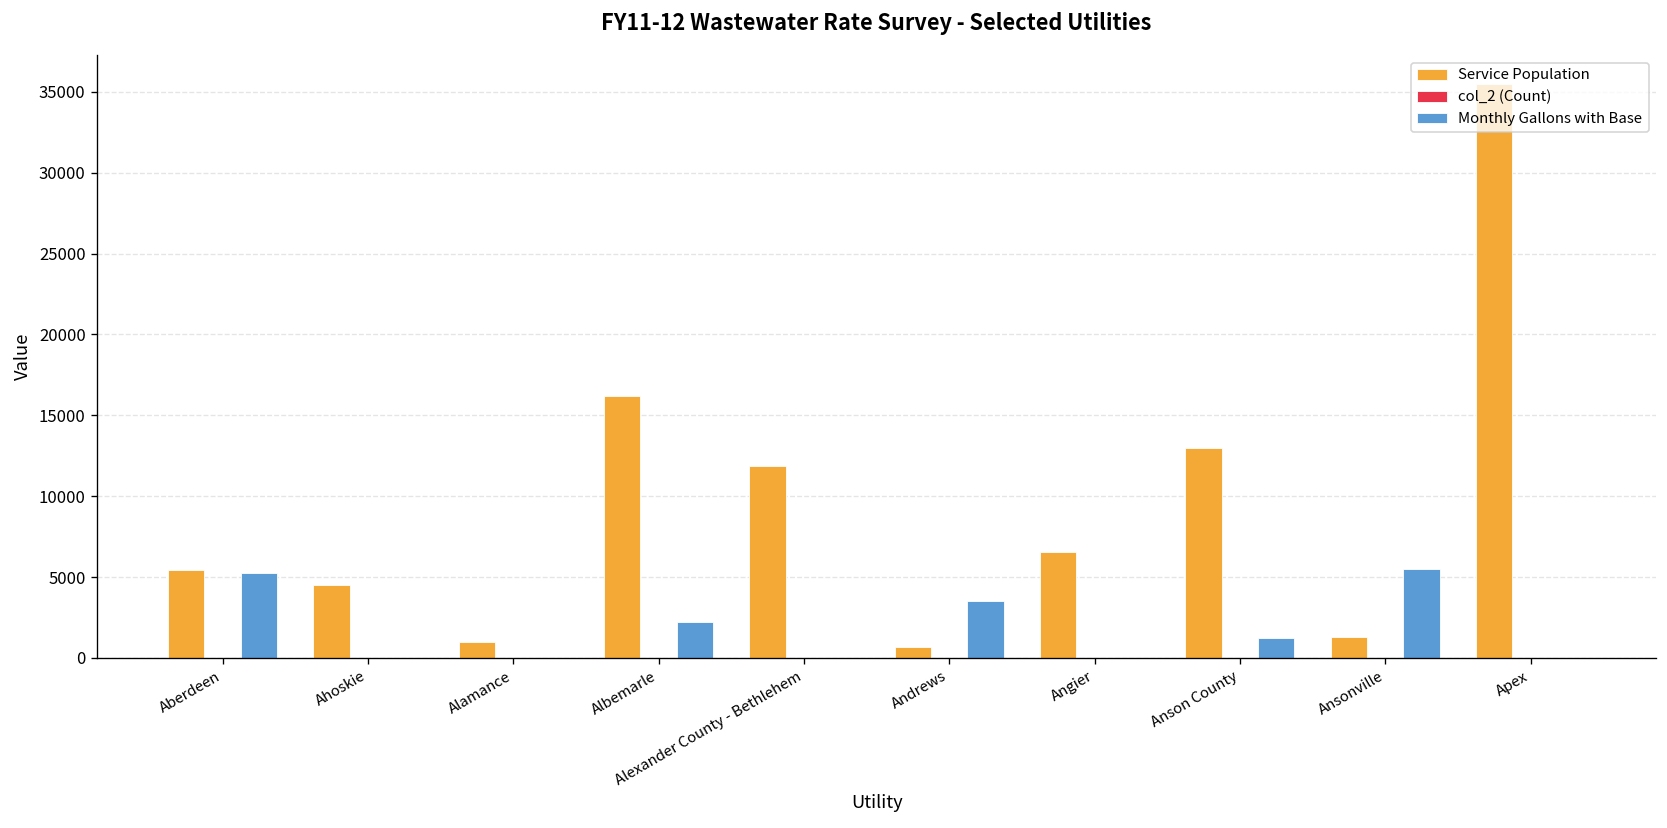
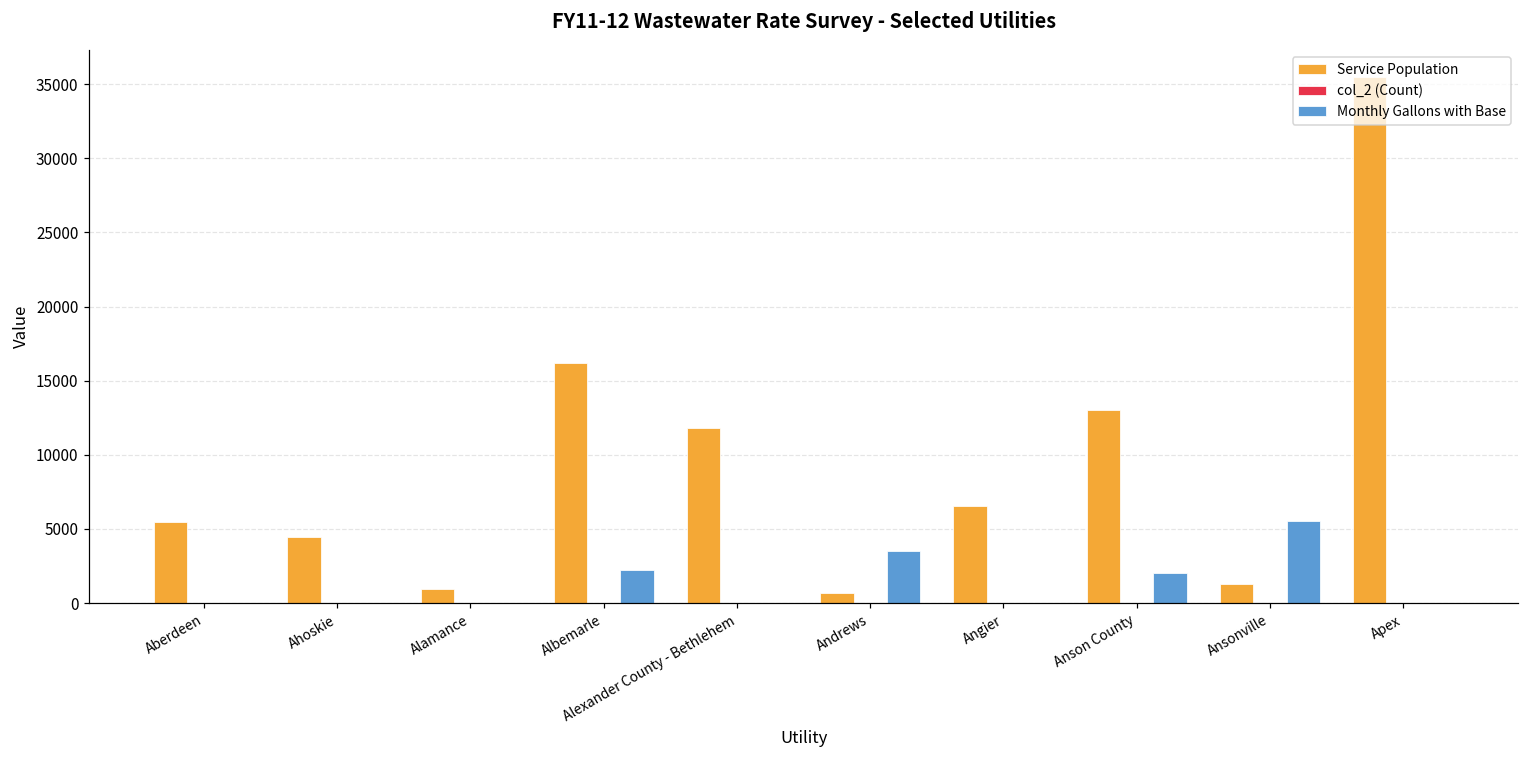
  {
    "Service Population": {
      "Aberdeen": 5500,
      "Ahoskie": 4500,
      "Alamance": 1000,
      "Albemarle": 16200,
      "Alexander County - Bethlehem": 11800,
      "Andrews": 700,
      "Angier": 6500,
      "Anson County": 13000,
      "Ansonville": 1300
    },
    "Monthly Gallons with Base": {
-     "Aberdeen": 5300,
+     "Aberdeen": 0,
      "Ahoskie": 0,
      "Alamance": 0,
      "Albemarle": 2200,
      "Alexander County - Bethlehem": 0,
      "Andrews": 3500,
      "Angier": 0,
-     "Anson County": 1200,
+     "Anson County": 2000,
      "Ansonville": 5500,
      "Apex": 0
    }
  }
